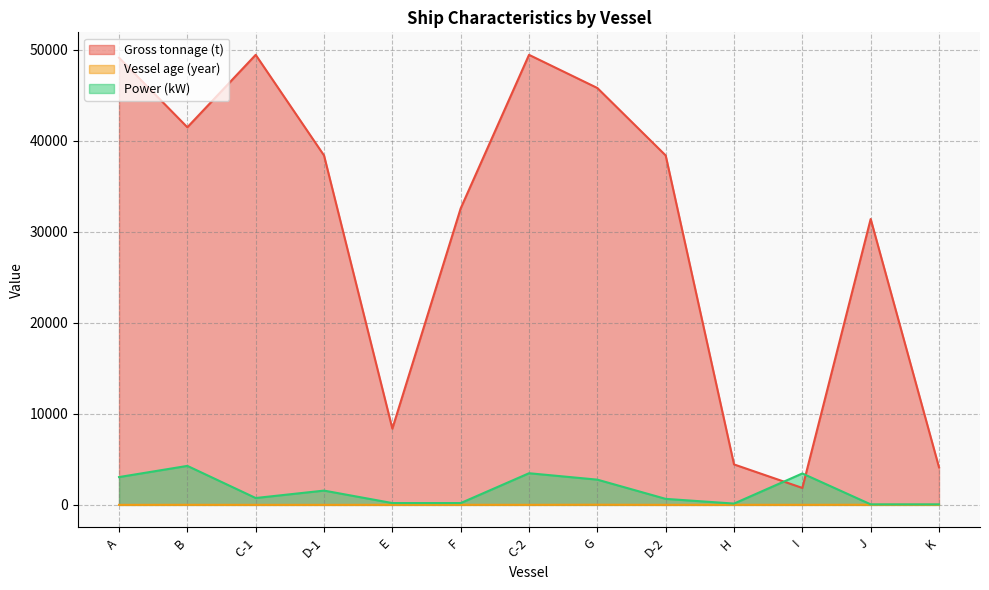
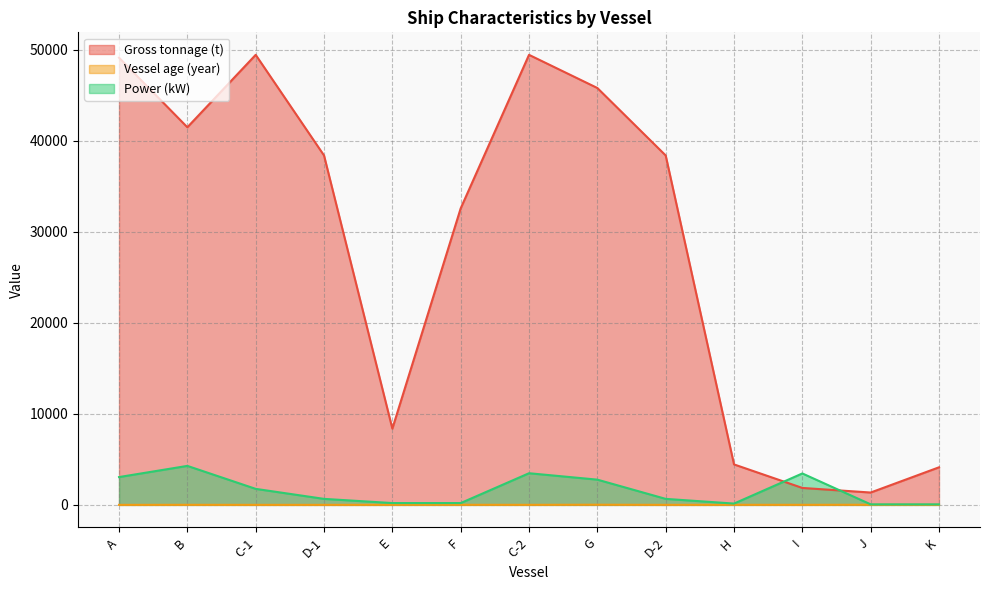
  {
    "Gross tonnage (t)": {
      "B": 41000,
      "C-1": 49000,
      "D-1": 38000,
      "E": 8000,
      "F": 33000,
      "C-2": 49000,
      "G": 46000,
      "D-2": 38000,
      "H": 4000,
      "I": 2000,
-     "J": 31000,
+     "J": 1000,
      "K": 4000
    },
    "Vessel age (year)": {
      "A": 0,
      "B": 0,
      "C-1": 0,
      "D-1": 0,
      "C-2": 0,
      "G": 0,
      "D-2": 0,
      "I": 0
    },
    "Power (kW)": {
      "A": 3000,
      "B": 4000,
-     "C-1": 1000,
-     "D-1": 2000,
+     "C-1": 2000,
+     "D-1": 1000,
      "C-2": 3000,
      "G": 3000,
      "D-2": 1000,
      "I": 3000
    }
  }
